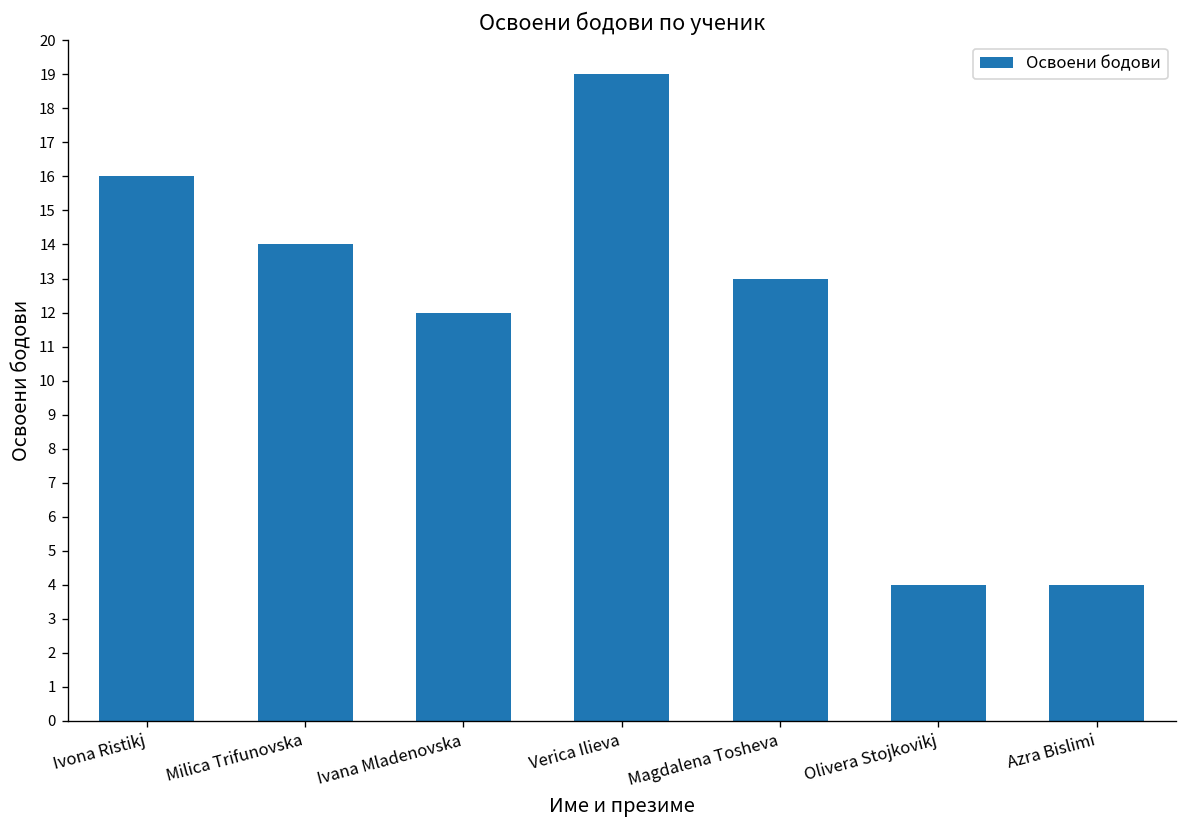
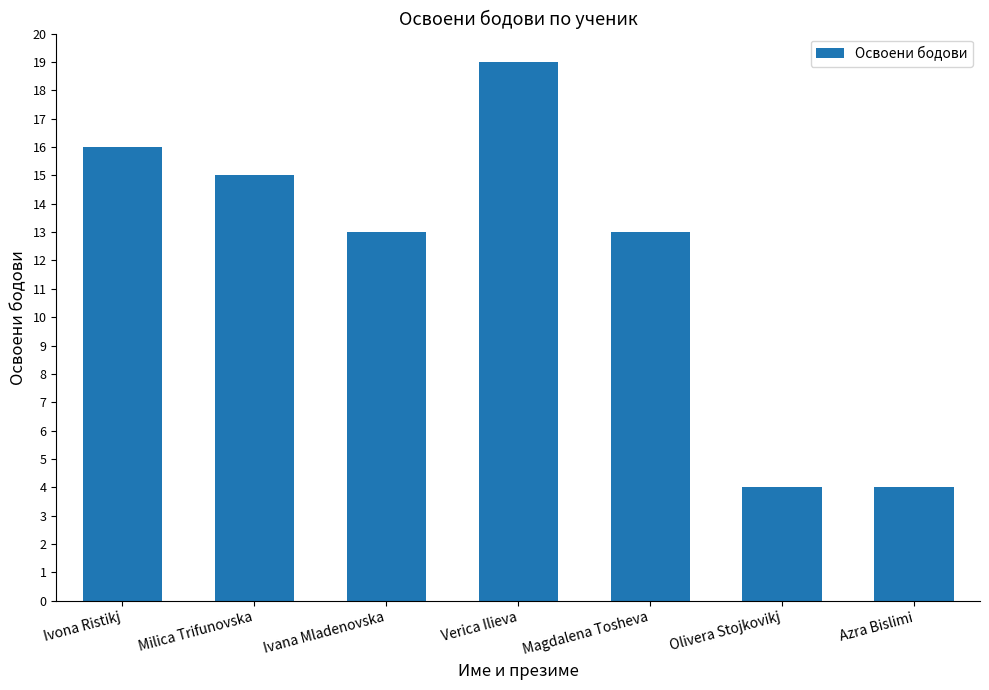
  {
    "Ivona Ristikj": 16,
-   "Milica Trifunovska": 14,
-   "Ivana Mladenovska": 12,
+   "Milica Trifunovska": 15,
+   "Ivana Mladenovska": 13,
    "Verica Ilieva": 19,
    "Magdalena Tosheva": 13,
    "Olivera Stojkovikj": 4,
    "Azra Bislimi": 4
  }
